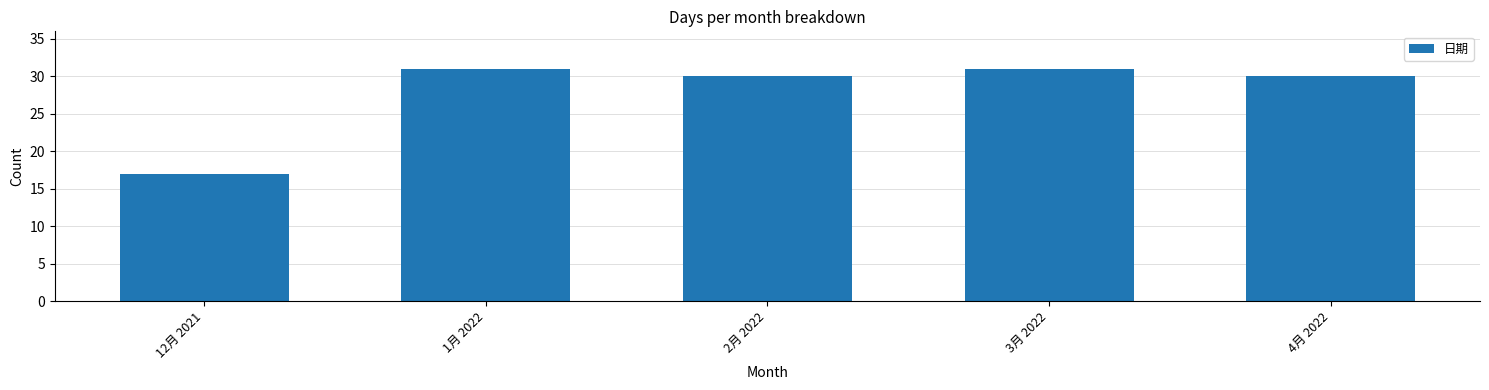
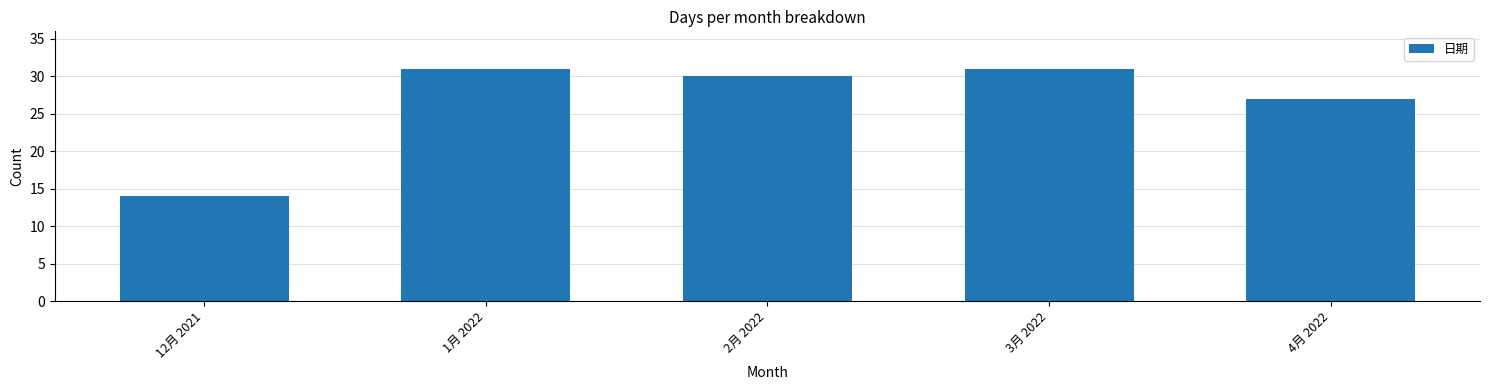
  {
-   "12月 2021": 17,
+   "12月 2021": 14,
    "1月 2022": 31,
    "2月 2022": 30,
    "3月 2022": 31,
-   "4月 2022": 30
+   "4月 2022": 27
  }
